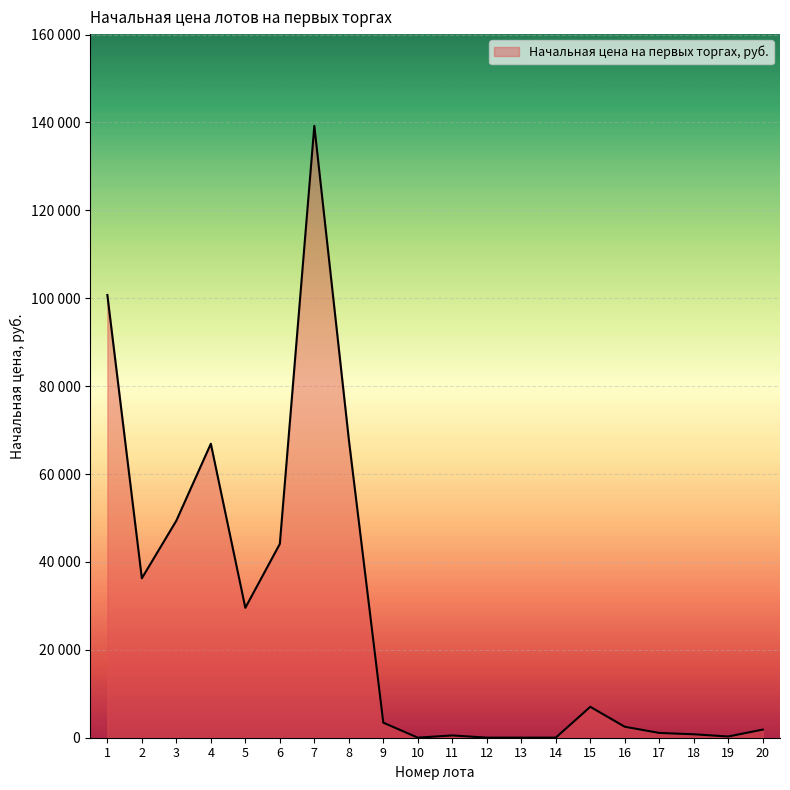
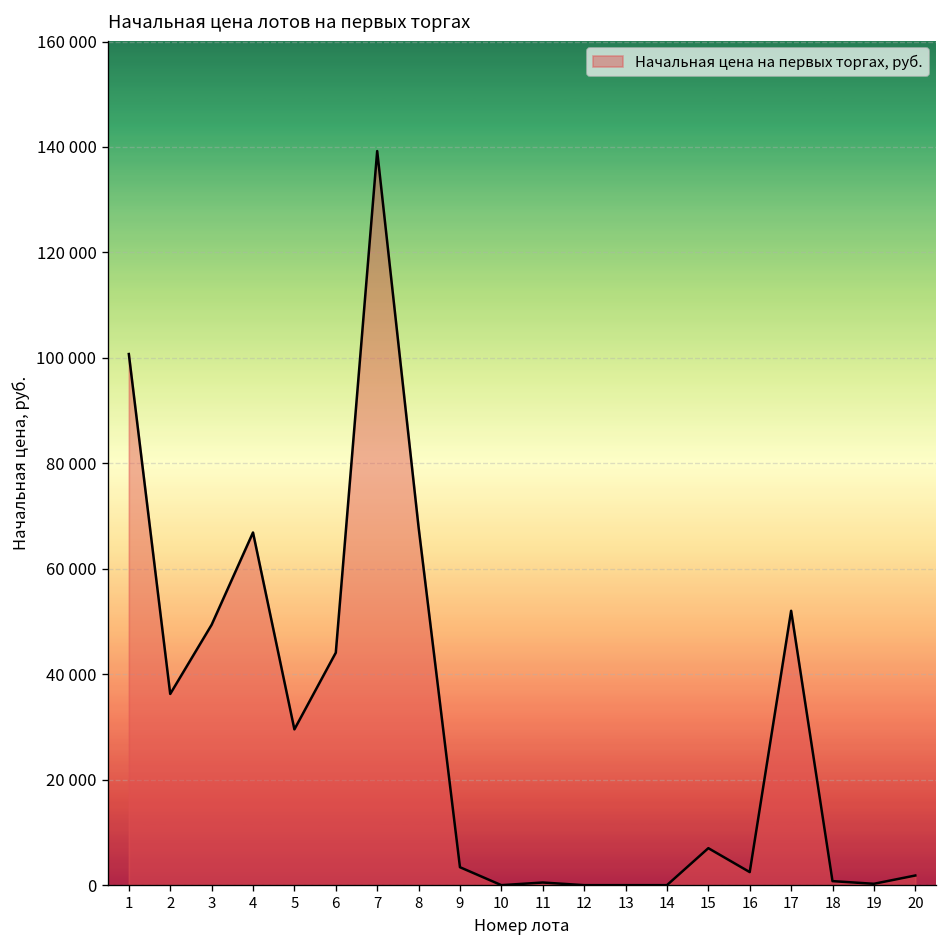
  {
    "1": 101000,
    "2": 36000,
    "3": 49000,
    "4": 67000,
    "5": 30000,
    "6": 44000,
    "7": 139000,
    "8": 68000,
    "9": 3000,
    "10": 0,
    "11": 1000,
    "12": 0,
    "13": 0,
    "14": 0,
    "15": 7000,
    "16": 2000,
-   "17": 1000,
+   "17": 52000,
    "18": 1000,
    "19": 0,
    "20": 2000
  }
